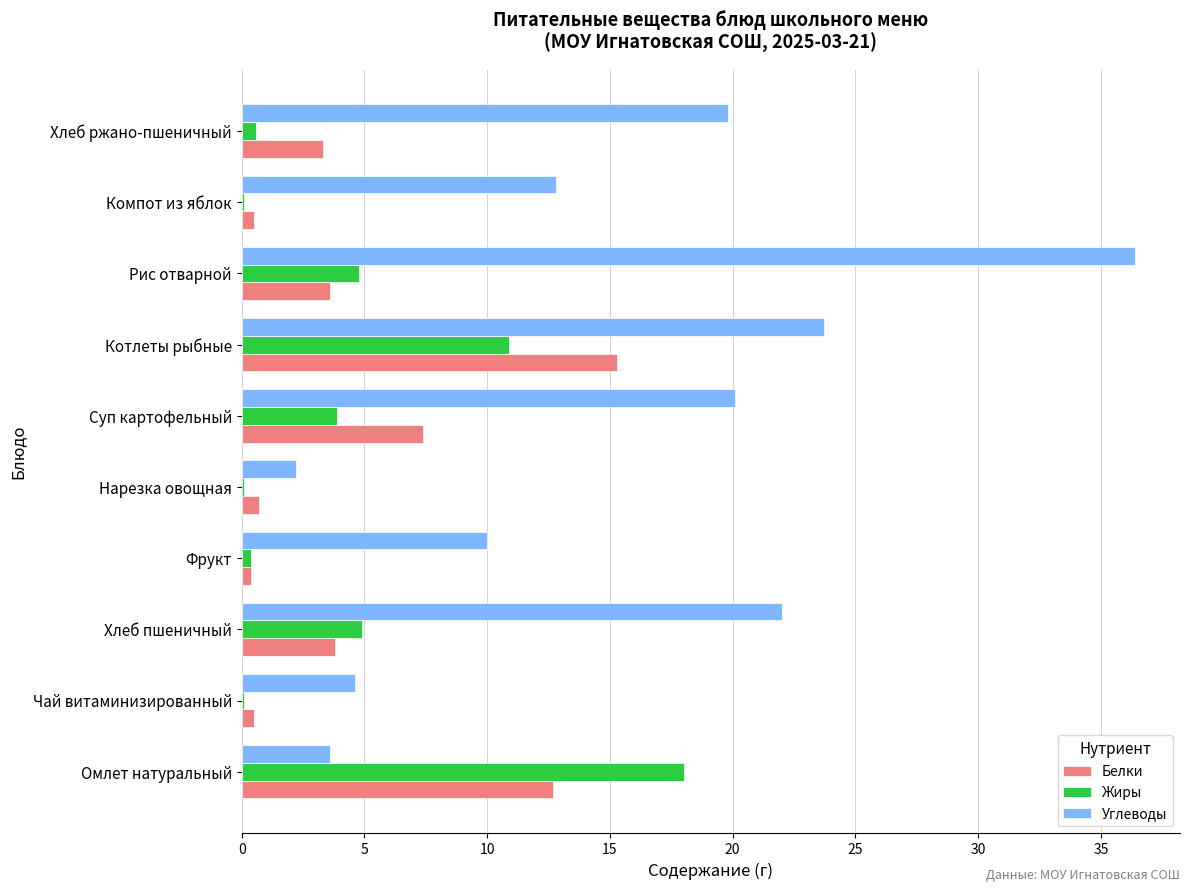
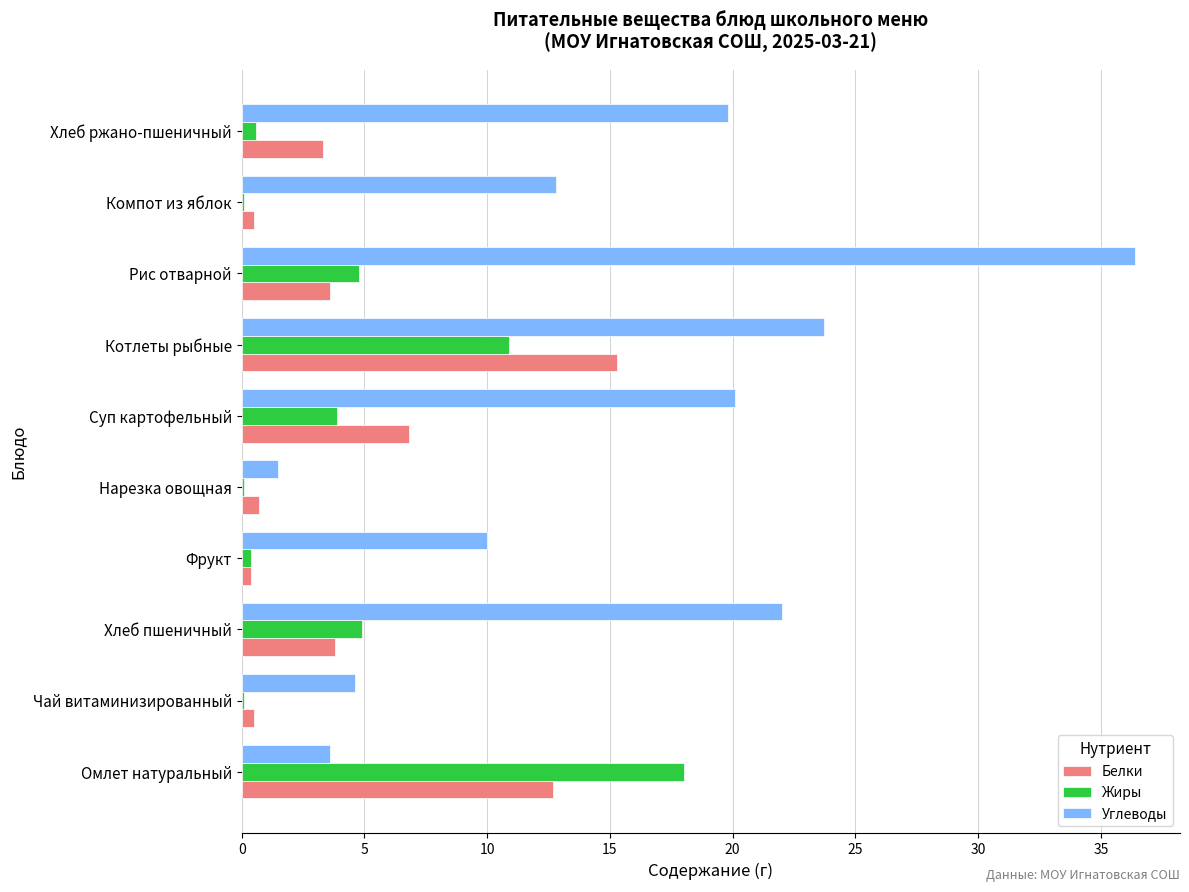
  {
    "Белки": {
      "Хлеб ржано-пшеничный": 3.3,
      "Компот из яблок": 0.5,
      "Рис отварной": 3.6,
      "Котлеты рыбные": 15.3,
-     "Суп картофельный": 7.4,
+     "Суп картофельный": 6.8,
      "Нарезка овощная": 0.7,
      "Фрукт": 0.4,
      "Хлеб пшеничный": 3.8,
      "Чай витаминизированный": 0.5,
      "Омлет натуральный": 12.7
    },
    "Жиры": {
      "Хлеб ржано-пшеничный": 0.6,
      "Рис отварной": 4.8,
      "Котлеты рыбные": 10.9,
      "Суп картофельный": 3.9,
      "Фрукт": 0.4,
      "Хлеб пшеничный": 4.9,
      "Омлет натуральный": 18.0
    },
    "Углеводы": {
      "Хлеб ржано-пшеничный": 19.8,
      "Компот из яблок": 12.8,
      "Рис отварной": 36.4,
      "Котлеты рыбные": 23.7,
      "Суп картофельный": 20.1,
-     "Нарезка овощная": 2.2,
+     "Нарезка овощная": 1.5,
      "Фрукт": 10.0,
      "Хлеб пшеничный": 22.0,
      "Чай витаминизированный": 4.6,
      "Омлет натуральный": 3.6
    }
  }
